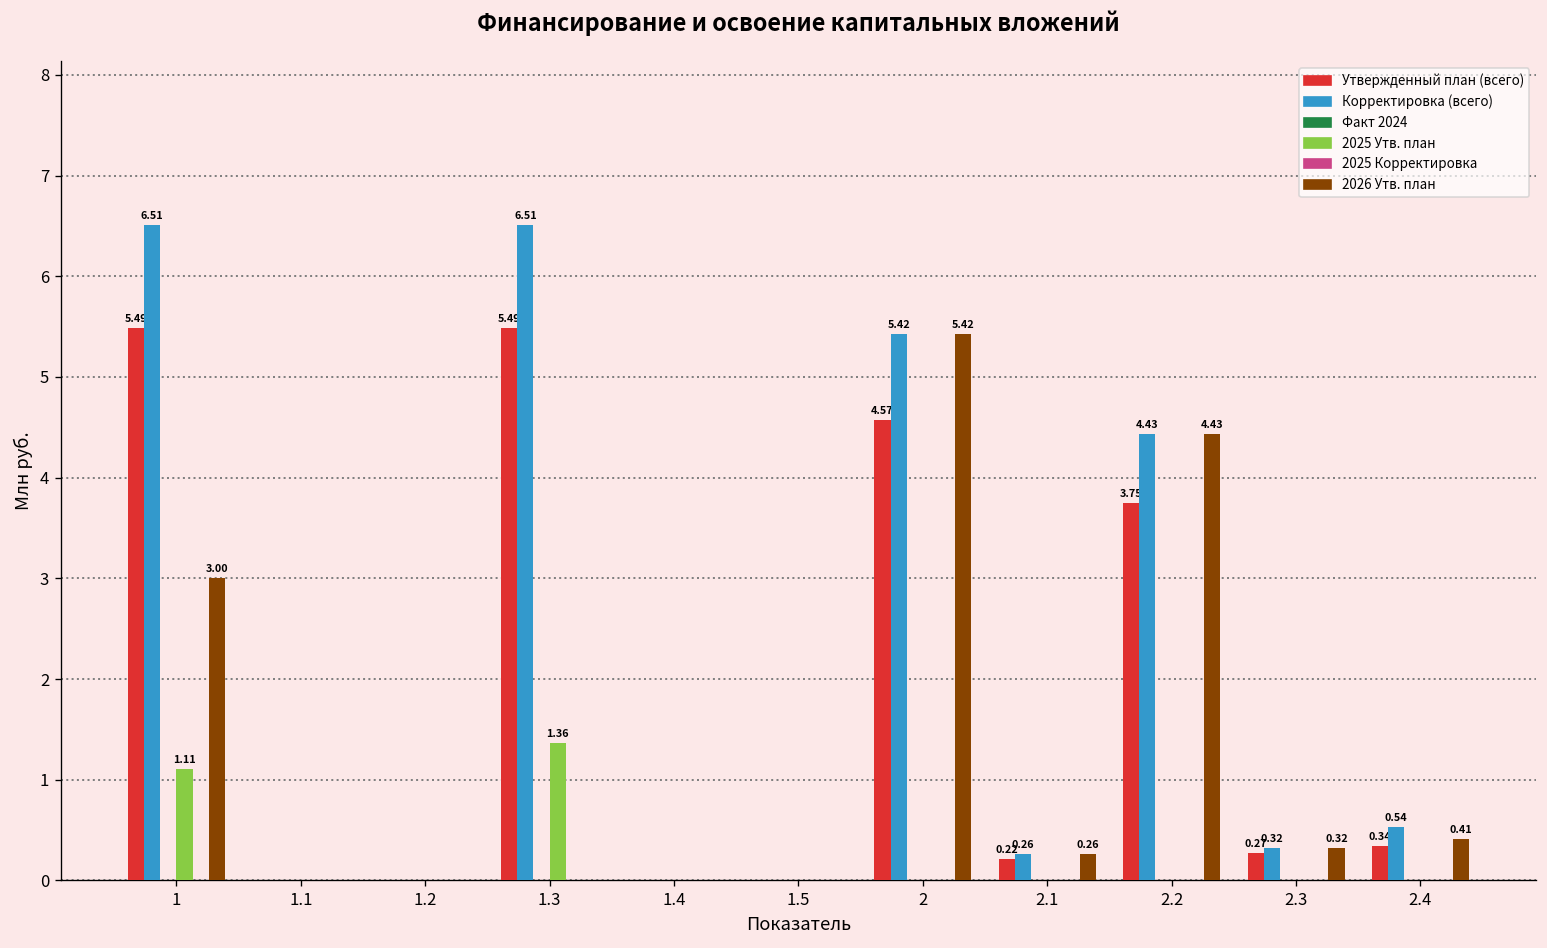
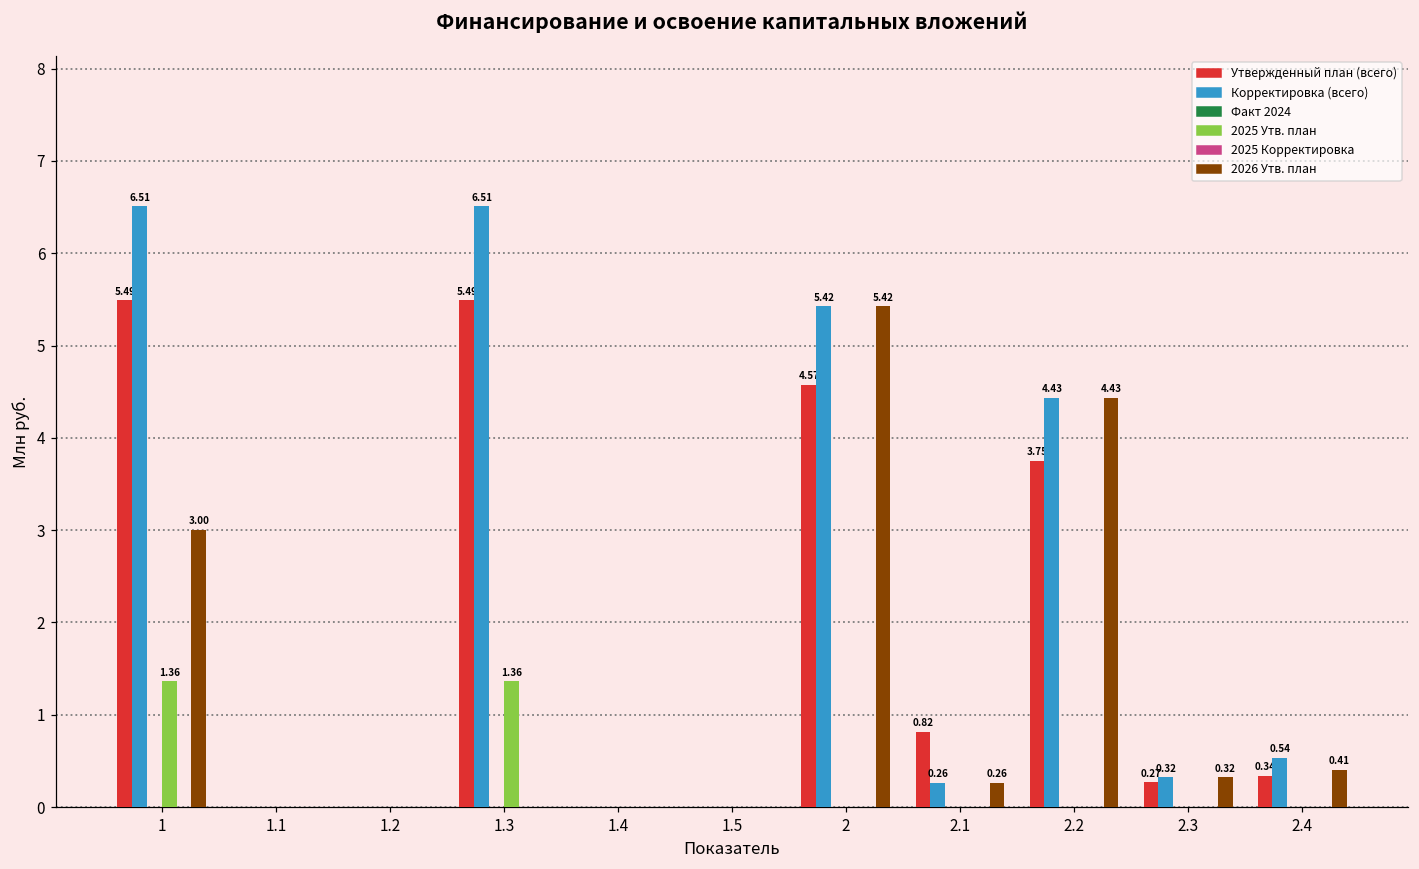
  {
    "Утвержденный план (всего)": {
      "1": 5.49,
      "1.3": 5.49,
      "2": 4.57,
-     "2.1": 0.22,
+     "2.1": 0.82,
      "2.2": 3.75,
      "2.3": 0.27,
      "2.4": 0.34
    },
    "Корректировка (всего)": {
      "1": 6.51,
      "1.3": 6.51,
      "2": 5.42,
      "2.2": 4.43,
      "2.3": 0.32,
      "2.4": 0.54
    },
    "Факт 2024": {
      "1": 0.0,
      "1.1": 0.0,
      "1.2": 0.0,
      "1.3": 0.0,
      "1.4": 0.0,
      "1.5": 0.0,
      "2": 0.0,
      "2.1": 0.0,
      "2.2": 0.0,
      "2.3": 0.0,
      "2.4": 0.0
    },
    "2025 Утв. план": {
-     "1": 1.11,
+     "1": 1.36,
      "1.3": 1.36
    },
    "2025 Корректировка": {
      "1": 0.0,
      "1.1": 0.0,
      "1.2": 0.0,
      "1.3": 0.0,
      "1.4": 0.0,
      "1.5": 0.0,
      "2": 0.0,
      "2.1": 0.0,
      "2.2": 0.0,
      "2.3": 0.0,
      "2.4": 0.0
    },
    "2026 Утв. план": {
      "1": 3.00,
      "2": 5.42,
      "2.1": 0.26,
      "2.2": 4.43,
      "2.3": 0.32,
      "2.4": 0.41
    }
  }
